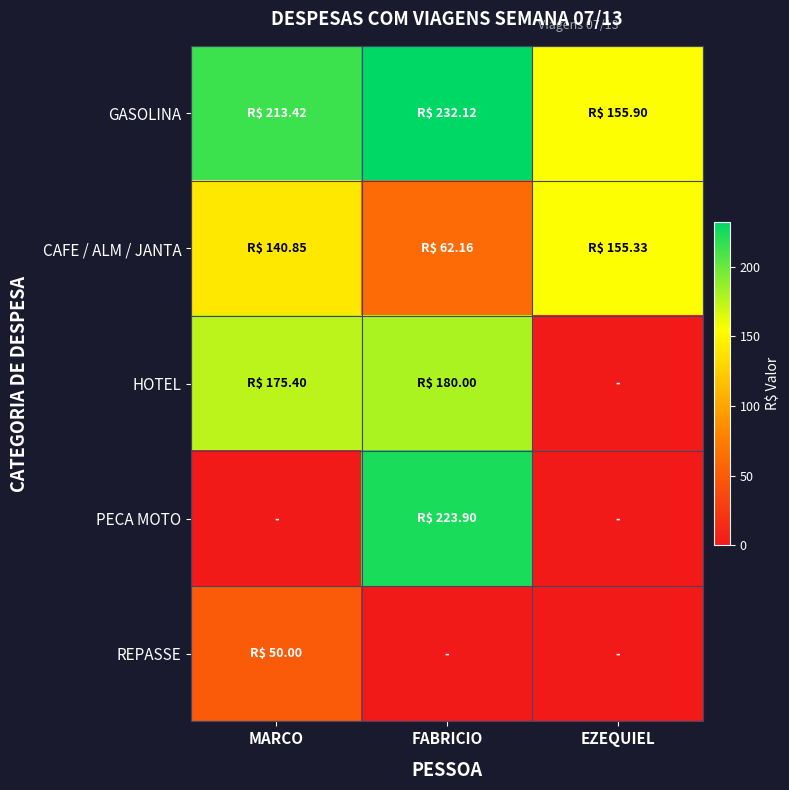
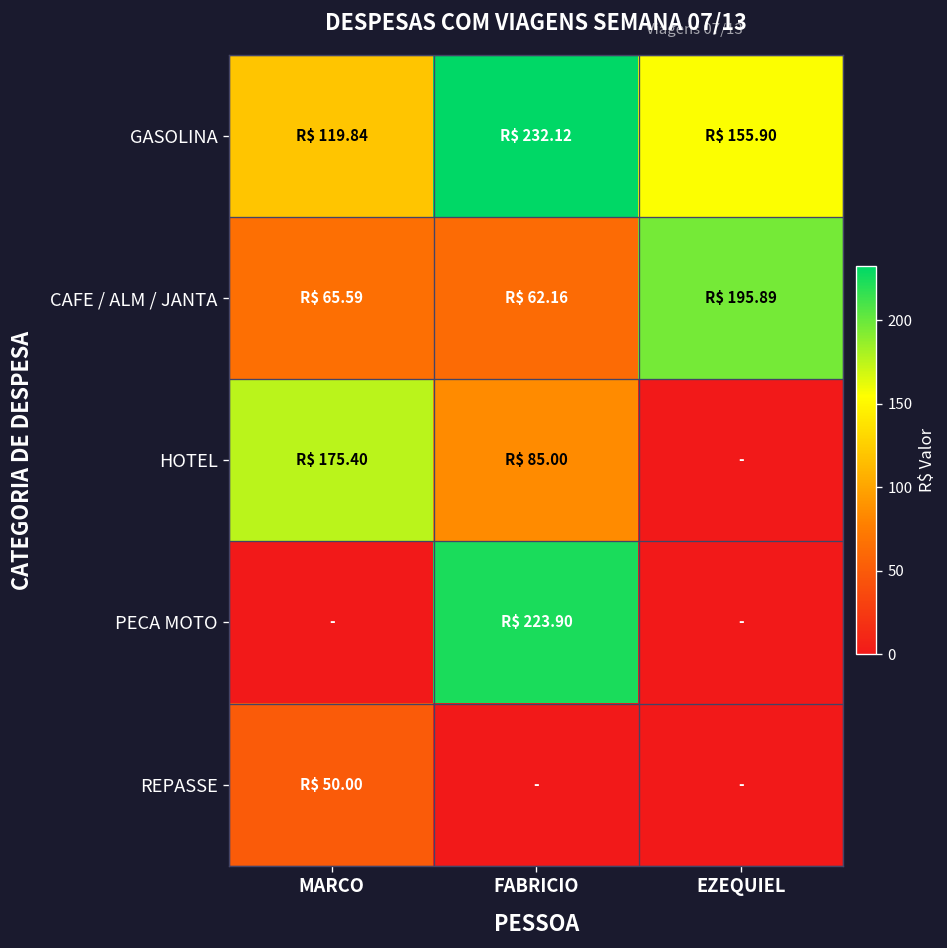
  {
    "GASOLINA": {
-     "MARCO": 213.42,
+     "MARCO": 119.84,
      "FABRICIO": 232.12,
      "EZEQUIEL": 155.90
    },
    "CAFE / ALM / JANTA": {
-     "MARCO": 140.85,
+     "MARCO": 65.59,
      "FABRICIO": 62.16,
-     "EZEQUIEL": 155.33
+     "EZEQUIEL": 195.89
    },
    "HOTEL": {
      "MARCO": 175.40,
-     "FABRICIO": 180.00
+     "FABRICIO": 85.00
    },
    "PECA MOTO": {
      "FABRICIO": 223.90
    },
    "REPASSE": {
      "MARCO": 50.00
    }
  }
